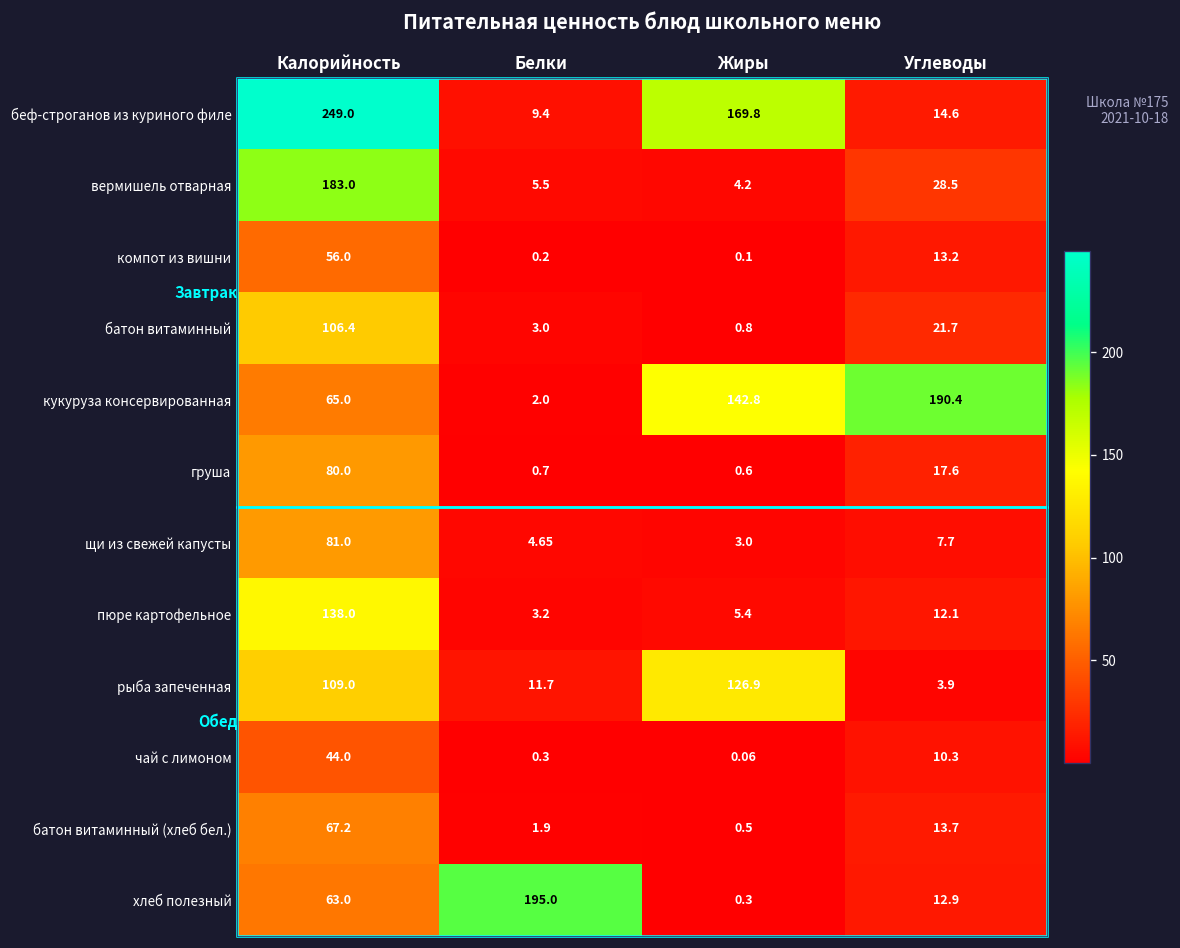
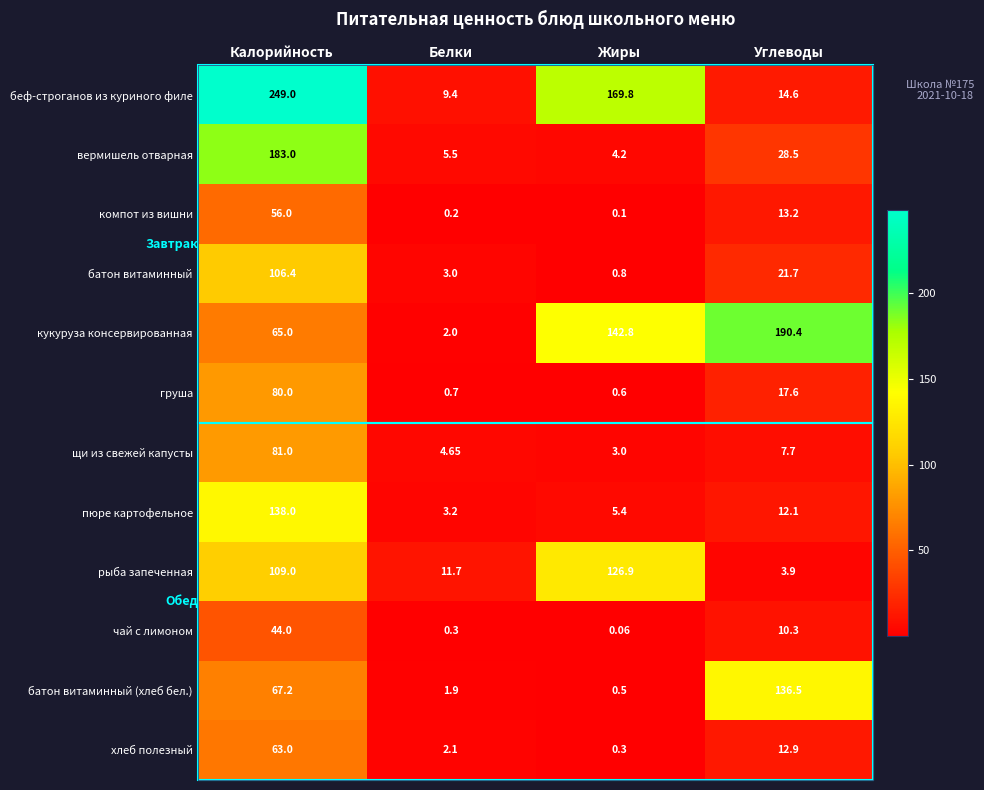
  {
    "беф-строганов из куриного филе": {
      "Калорийность": 249.0,
      "Белки": 9.4,
      "Жиры": 169.8,
      "Углеводы": 14.6
    },
    "вермишель отварная": {
      "Калорийность": 183.0,
      "Белки": 5.5,
      "Жиры": 4.2,
      "Углеводы": 28.5
    },
    "компот из вишни": {
      "Калорийность": 56.0,
      "Белки": 0.2,
      "Жиры": 0.1,
      "Углеводы": 13.2
    },
    "батон витаминный": {
      "Калорийность": 106.4,
      "Белки": 3.0,
      "Жиры": 0.8,
      "Углеводы": 21.7
    },
    "кукуруза консервированная": {
      "Калорийность": 65.0,
      "Белки": 2.0,
      "Жиры": 142.8,
      "Углеводы": 190.4
    },
    "груша": {
      "Калорийность": 80.0,
      "Белки": 0.7,
      "Жиры": 0.6,
      "Углеводы": 17.6
    },
    "щи из свежей капусты": {
      "Калорийность": 81.0,
      "Белки": 4.65,
      "Жиры": 3.0,
      "Углеводы": 7.7
    },
    "пюре картофельное": {
      "Калорийность": 138.0,
      "Белки": 3.2,
      "Жиры": 5.4,
      "Углеводы": 12.1
    },
    "рыба запеченная": {
      "Калорийность": 109.0,
      "Белки": 11.7,
      "Жиры": 126.9,
      "Углеводы": 3.9
    },
    "чай с лимоном": {
      "Калорийность": 44.0,
      "Белки": 0.3,
      "Жиры": 0.06,
      "Углеводы": 10.3
    },
    "батон витаминный (хлеб бел.)": {
      "Калорийность": 67.2,
      "Белки": 1.9,
      "Жиры": 0.5,
-     "Углеводы": 13.7
+     "Углеводы": 136.5
    },
    "хлеб полезный": {
      "Калорийность": 63.0,
-     "Белки": 195.0,
+     "Белки": 2.1,
      "Жиры": 0.3,
      "Углеводы": 12.9
    }
  }
